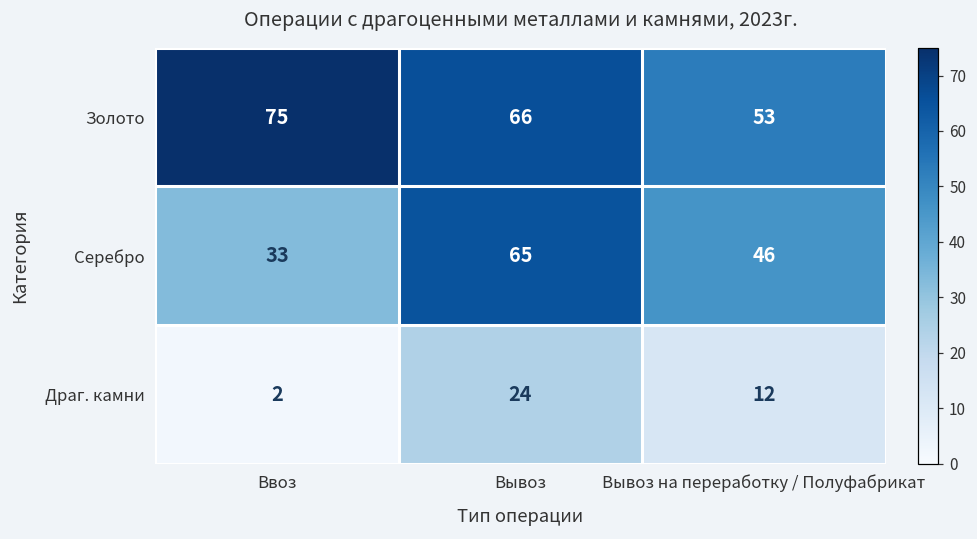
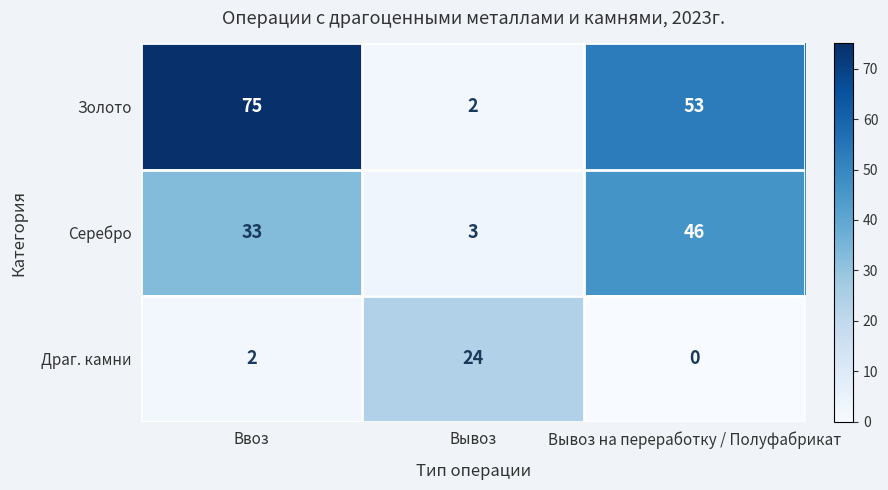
  {
    "Золото": {
      "Ввоз": 75,
-     "Вывоз": 66,
+     "Вывоз": 2,
      "Вывоз на переработку / Полуфабрикат": 53
    },
    "Серебро": {
      "Ввоз": 33,
-     "Вывоз": 65,
+     "Вывоз": 3,
      "Вывоз на переработку / Полуфабрикат": 46
    },
    "Драг. камни": {
      "Ввоз": 2,
      "Вывоз": 24,
-     "Вывоз на переработку / Полуфабрикат": 12
+     "Вывоз на переработку / Полуфабрикат": 0
    }
  }
